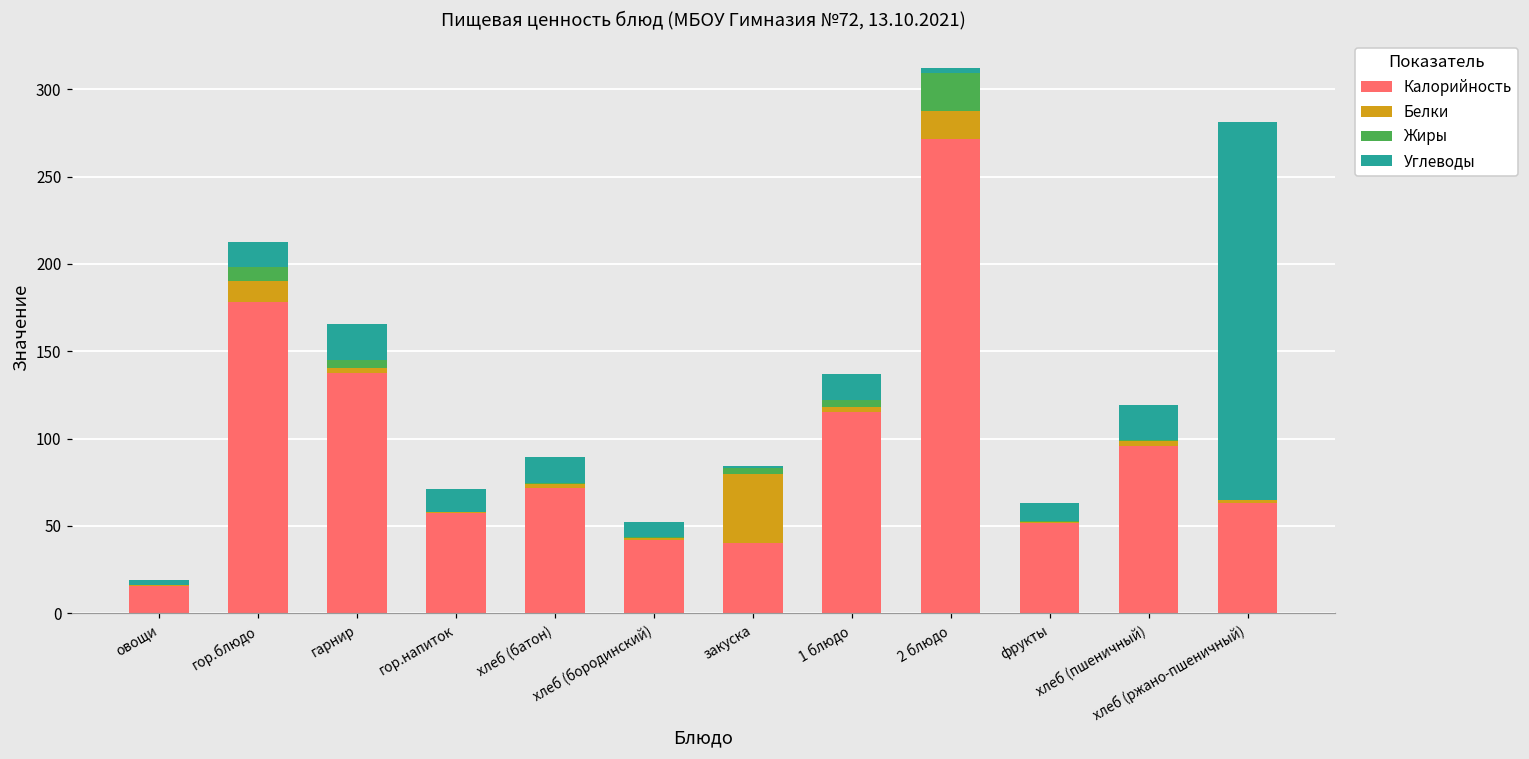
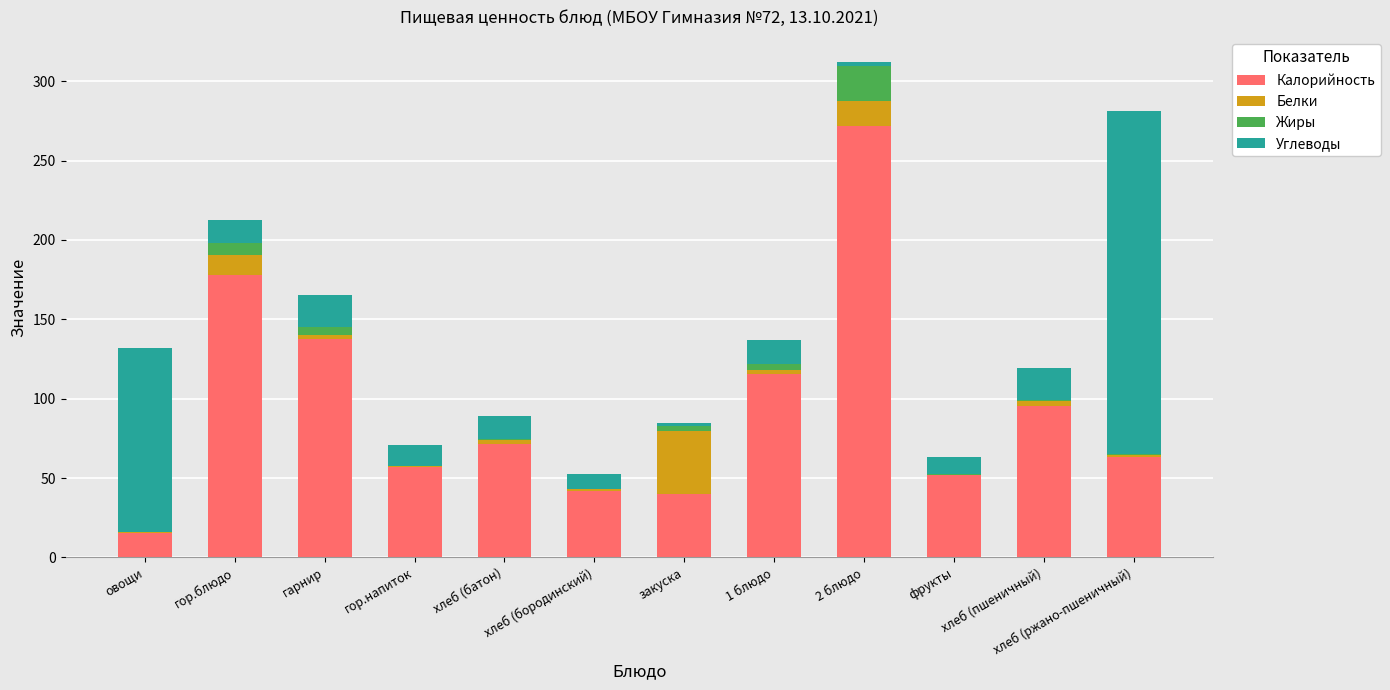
  {
    "Калорийность": {
      "овощи": 15,
      "гор.блюдо": 178,
      "гарнир": 137,
      "гор.напиток": 57,
      "хлеб (батон)": 72,
      "хлеб (бородинский)": 42,
      "закуска": 40,
      "1 блюдо": 115,
      "2 блюдо": 271,
      "фрукты": 52,
      "хлеб (пшеничный)": 96,
      "хлеб (ржано-пшеничный)": 63
    },
    "Белки": {
      "гор.блюдо": 12,
      "гарнир": 3,
      "хлеб (батон)": 2,
      "закуска": 39,
      "1 блюдо": 3,
      "2 блюдо": 16,
      "хлеб (пшеничный)": 3,
      "хлеб (ржано-пшеничный)": 2
    },
    "Жиры": {
      "гор.блюдо": 8,
      "гарнир": 5,
      "гор.напиток": 0,
      "закуска": 4,
      "1 блюдо": 4,
      "2 блюдо": 22
    },
    "Углеводы": {
-     "овощи": 3,
+     "овощи": 115,
      "гор.блюдо": 15,
      "гарнир": 20,
      "гор.напиток": 13,
      "хлеб (батон)": 15,
      "хлеб (бородинский)": 9,
      "1 блюдо": 15,
      "2 блюдо": 3,
      "фрукты": 11,
      "хлеб (пшеничный)": 20,
      "хлеб (ржано-пшеничный)": 216
    }
  }
